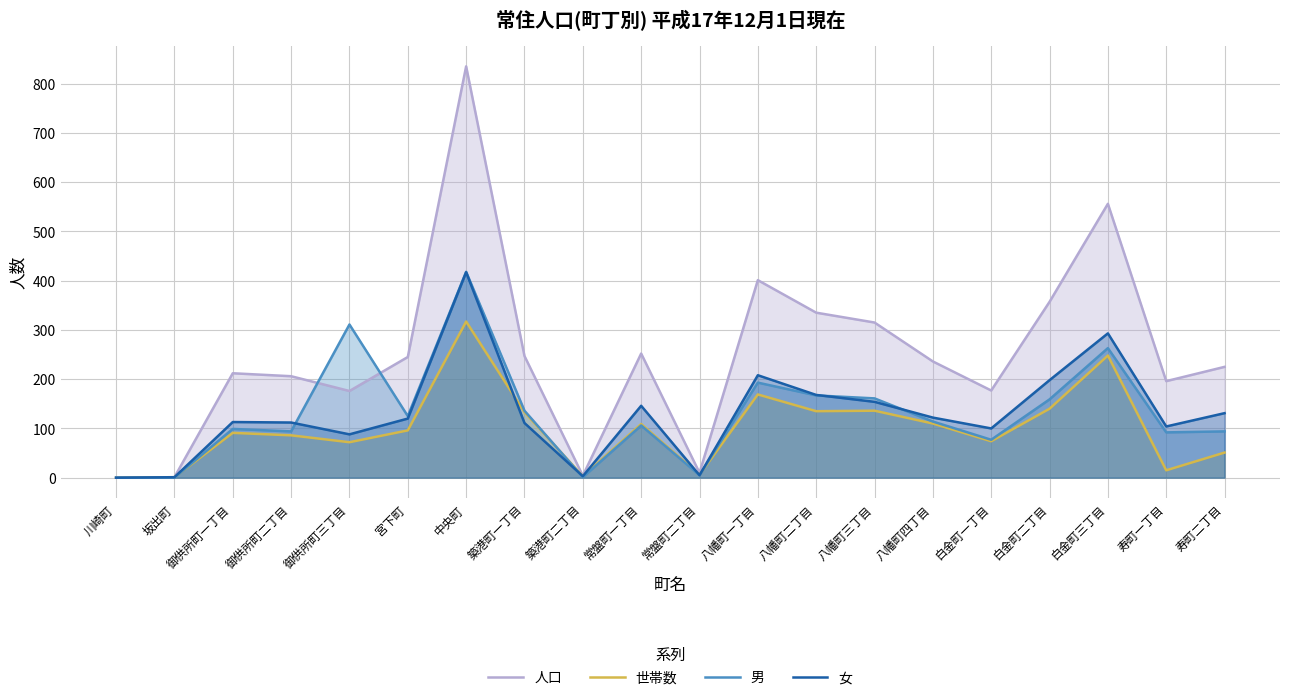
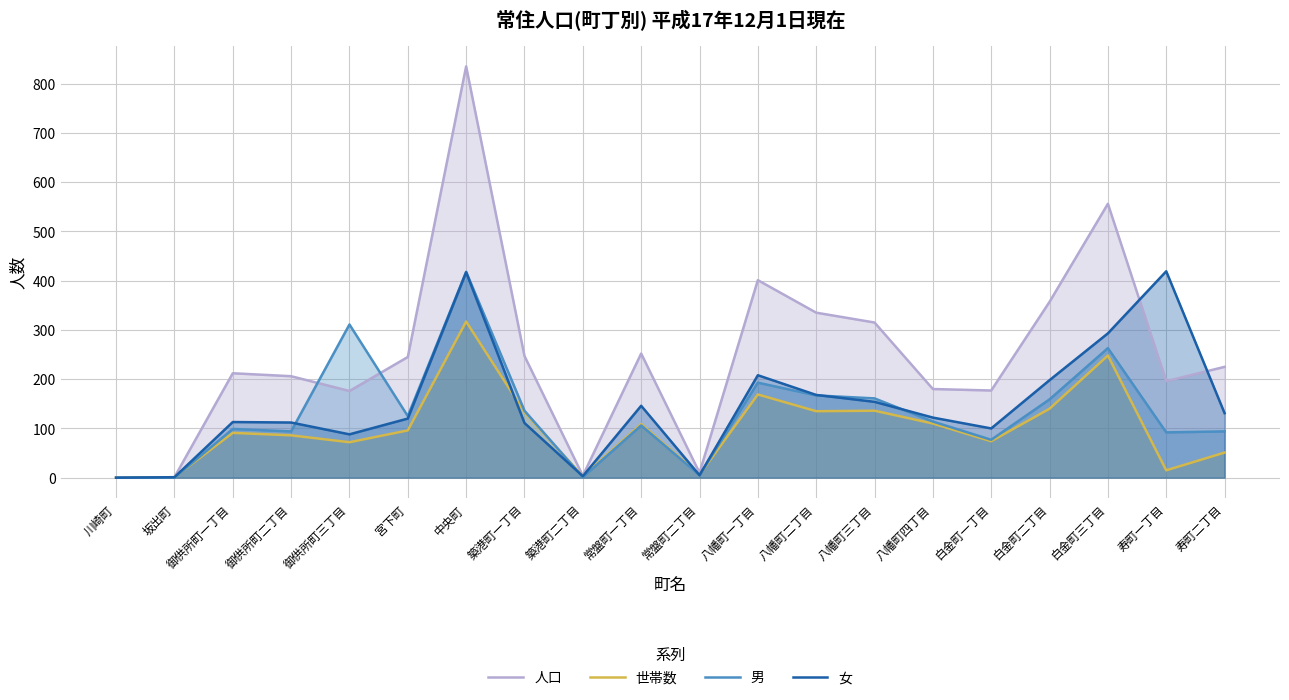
  {
    "人口": {
      "御供所町一丁目": 210,
      "御供所町二丁目": 210,
      "御供所町三丁目": 180,
      "宮下町": 250,
      "中央町": 840,
      "築港町一丁目": 250,
      "常盤町一丁目": 250,
      "八幡町一丁目": 400,
      "八幡町二丁目": 340,
      "八幡町三丁目": 320,
-     "八幡町四丁目": 240,
+     "八幡町四丁目": 180,
      "白金町一丁目": 180,
      "白金町二丁目": 360,
      "白金町三丁目": 560,
      "寿町一丁目": 200,
      "寿町二丁目": 230
    },
    "世帯数": {
      "御供所町一丁目": 90,
      "御供所町二丁目": 90,
      "御供所町三丁目": 70,
      "宮下町": 100,
      "中央町": 320,
      "八幡町一丁目": 170,
      "八幡町二丁目": 140,
      "八幡町三丁目": 140,
      "白金町二丁目": 140,
      "白金町三丁目": 250,
      "寿町一丁目": 20,
      "寿町二丁目": 50
    },
    "男": {
      "御供所町一丁目": 100,
      "御供所町二丁目": 90,
      "御供所町三丁目": 310,
      "八幡町一丁目": 190,
      "八幡町三丁目": 160,
      "白金町二丁目": 160,
      "白金町三丁目": 260,
      "寿町一丁目": 90,
      "寿町二丁目": 90
    },
    "女": {
      "御供所町一丁目": 110,
      "御供所町二丁目": 110,
      "御供所町三丁目": 90,
      "築港町一丁目": 110,
      "常盤町一丁目": 150,
      "八幡町一丁目": 210,
      "八幡町三丁目": 150,
      "八幡町四丁目": 120,
      "白金町一丁目": 100,
      "白金町二丁目": 200,
      "白金町三丁目": 290,
-     "寿町一丁目": 100,
+     "寿町一丁目": 420,
      "寿町二丁目": 130
    }
  }
